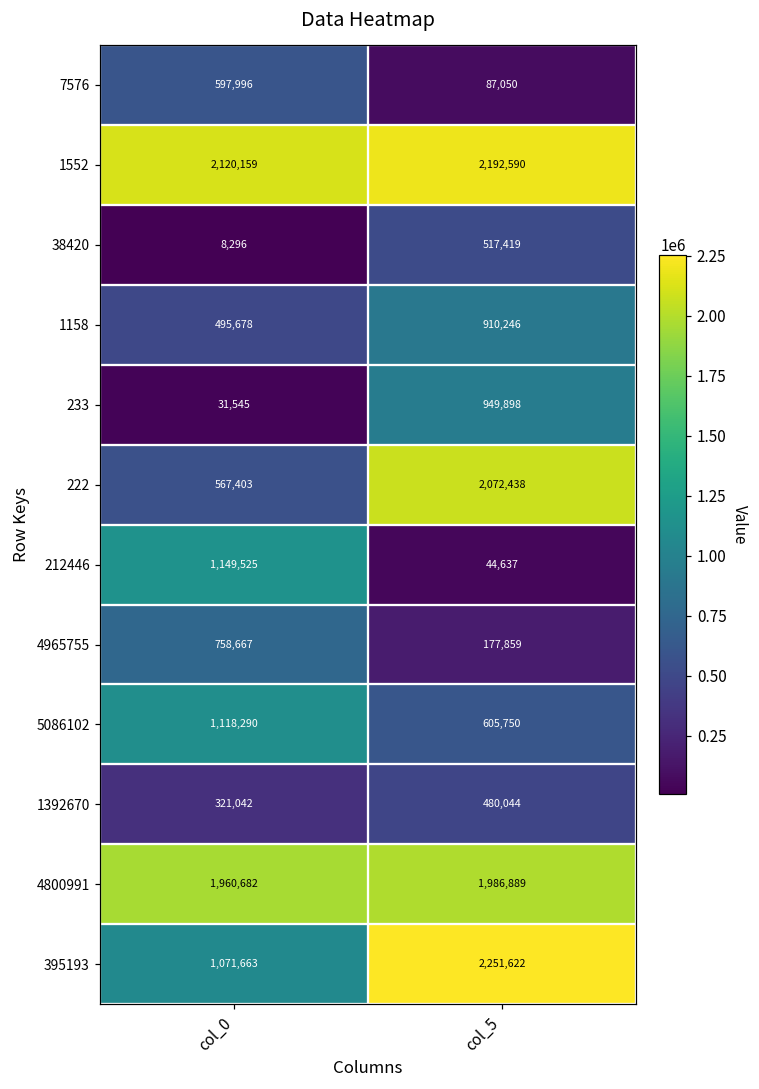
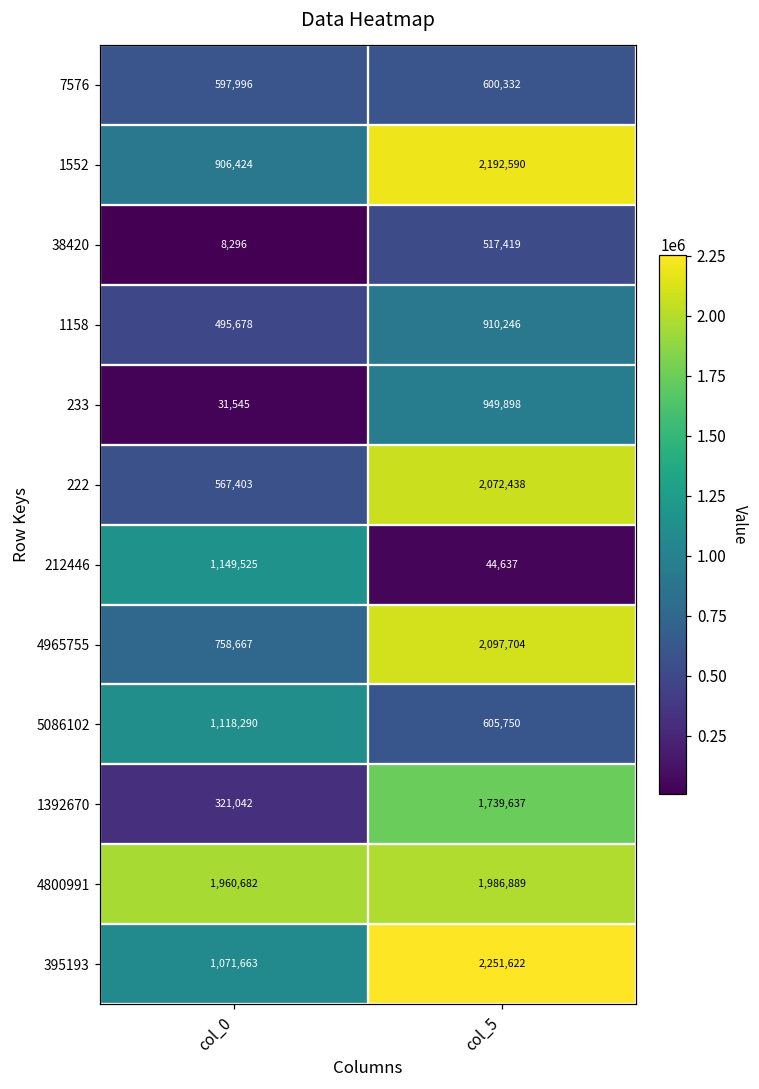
  {
    "7576": {
      "col_0": "597,996",
-     "col_5": "87,050"
+     "col_5": "600,332"
    },
    "1552": {
-     "col_0": "2,120,159",
+     "col_0": "906,424",
      "col_5": "2,192,590"
    },
    "38420": {
      "col_0": "8,296",
      "col_5": "517,419"
    },
    "1158": {
      "col_0": "495,678",
      "col_5": "910,246"
    },
    "233": {
      "col_0": "31,545",
      "col_5": "949,898"
    },
    "222": {
      "col_0": "567,403",
      "col_5": "2,072,438"
    },
    "212446": {
      "col_0": "1,149,525",
      "col_5": "44,637"
    },
    "4965755": {
      "col_0": "758,667",
-     "col_5": "177,859"
+     "col_5": "2,097,704"
    },
    "5086102": {
      "col_0": "1,118,290",
      "col_5": "605,750"
    },
    "1392670": {
      "col_0": "321,042",
-     "col_5": "480,044"
+     "col_5": "1,739,637"
    },
    "4800991": {
      "col_0": "1,960,682",
      "col_5": "1,986,889"
    },
    "395193": {
      "col_0": "1,071,663",
      "col_5": "2,251,622"
    }
  }
